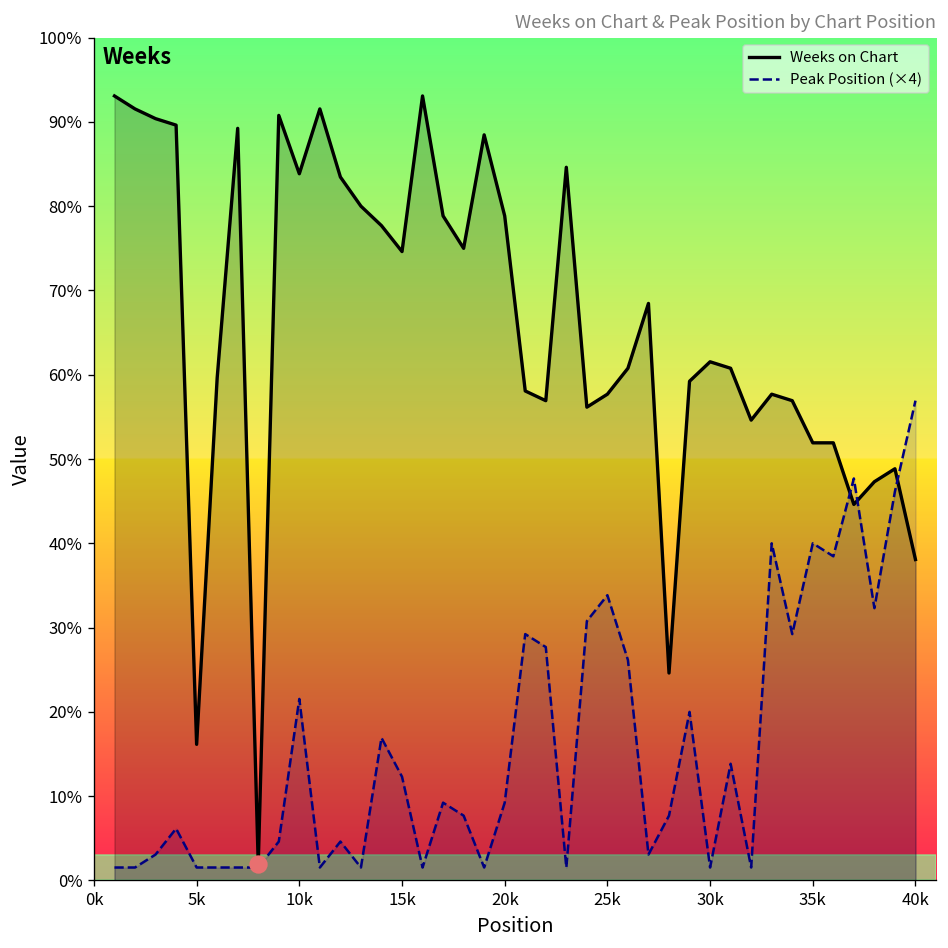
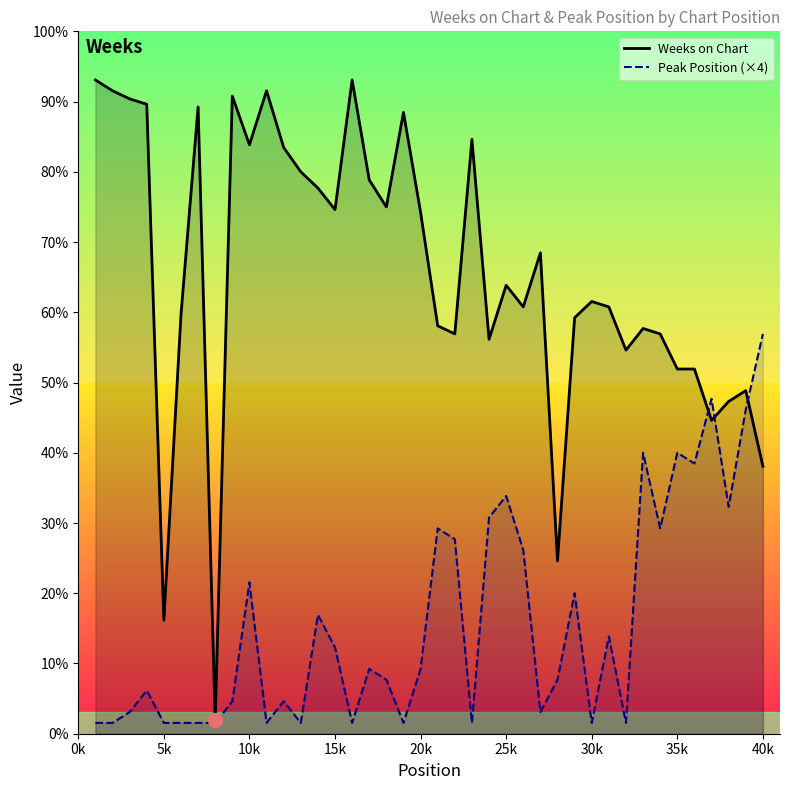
  {
    "Weeks on Chart": {
      "5k": "16%",
      "10k": "84%",
      "15k": "75%",
-     "20k": "79%",
-     "25k": "58%",
+     "20k": "74%",
+     "25k": "64%",
      "30k": "62%",
      "35k": "52%",
      "40k": "38%"
    },
    "Peak Position (×4)": {
      "10k": "22%",
      "15k": "12%",
      "20k": "9%",
      "25k": "34%",
      "35k": "40%",
      "40k": "57%"
    }
  }
